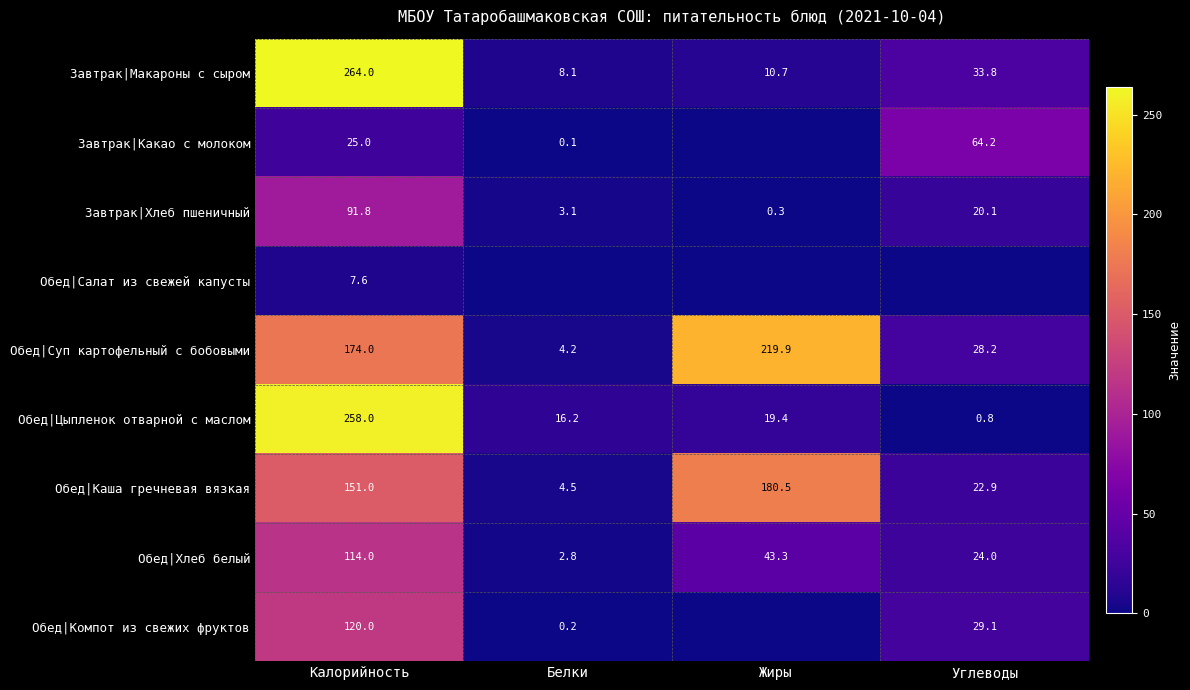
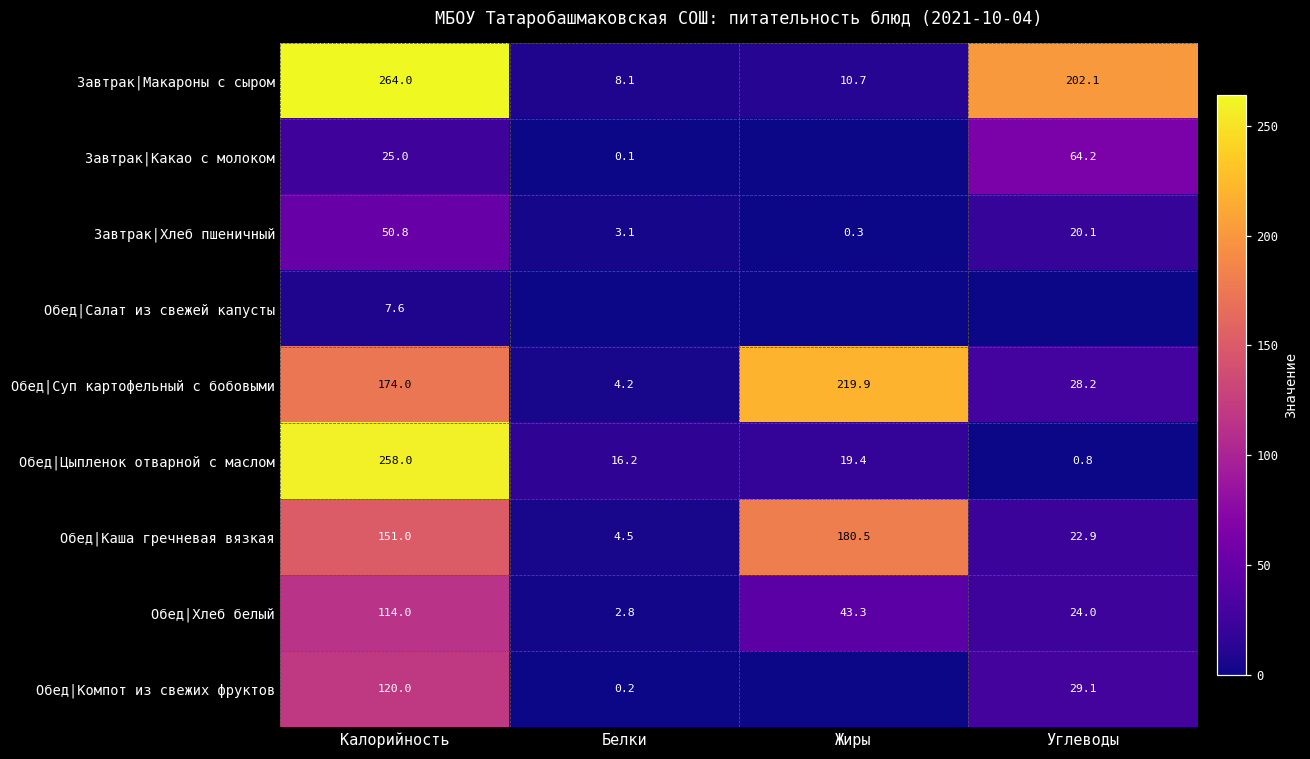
  {
    "Завтрак|Макароны с сыром": {
      "Калорийность": 264.0,
      "Белки": 8.1,
      "Жиры": 10.7,
-     "Углеводы": 33.8
+     "Углеводы": 202.1
    },
    "Завтрак|Какао с молоком": {
      "Калорийность": 25.0,
      "Белки": 0.1,
      "Углеводы": 64.2
    },
    "Завтрак|Хлеб пшеничный": {
-     "Калорийность": 91.8,
+     "Калорийность": 50.8,
      "Белки": 3.1,
      "Жиры": 0.3,
      "Углеводы": 20.1
    },
    "Обед|Салат из свежей капусты": {
      "Калорийность": 7.6
    },
    "Обед|Суп картофельный с бобовыми": {
      "Калорийность": 174.0,
      "Белки": 4.2,
      "Жиры": 219.9,
      "Углеводы": 28.2
    },
    "Обед|Цыпленок отварной с маслом": {
      "Калорийность": 258.0,
      "Белки": 16.2,
      "Жиры": 19.4,
      "Углеводы": 0.8
    },
    "Обед|Каша гречневая вязкая": {
      "Калорийность": 151.0,
      "Белки": 4.5,
      "Жиры": 180.5,
      "Углеводы": 22.9
    },
    "Обед|Хлеб белый": {
      "Калорийность": 114.0,
      "Белки": 2.8,
      "Жиры": 43.3,
      "Углеводы": 24.0
    },
    "Обед|Компот из свежих фруктов": {
      "Калорийность": 120.0,
      "Белки": 0.2,
      "Углеводы": 29.1
    }
  }
